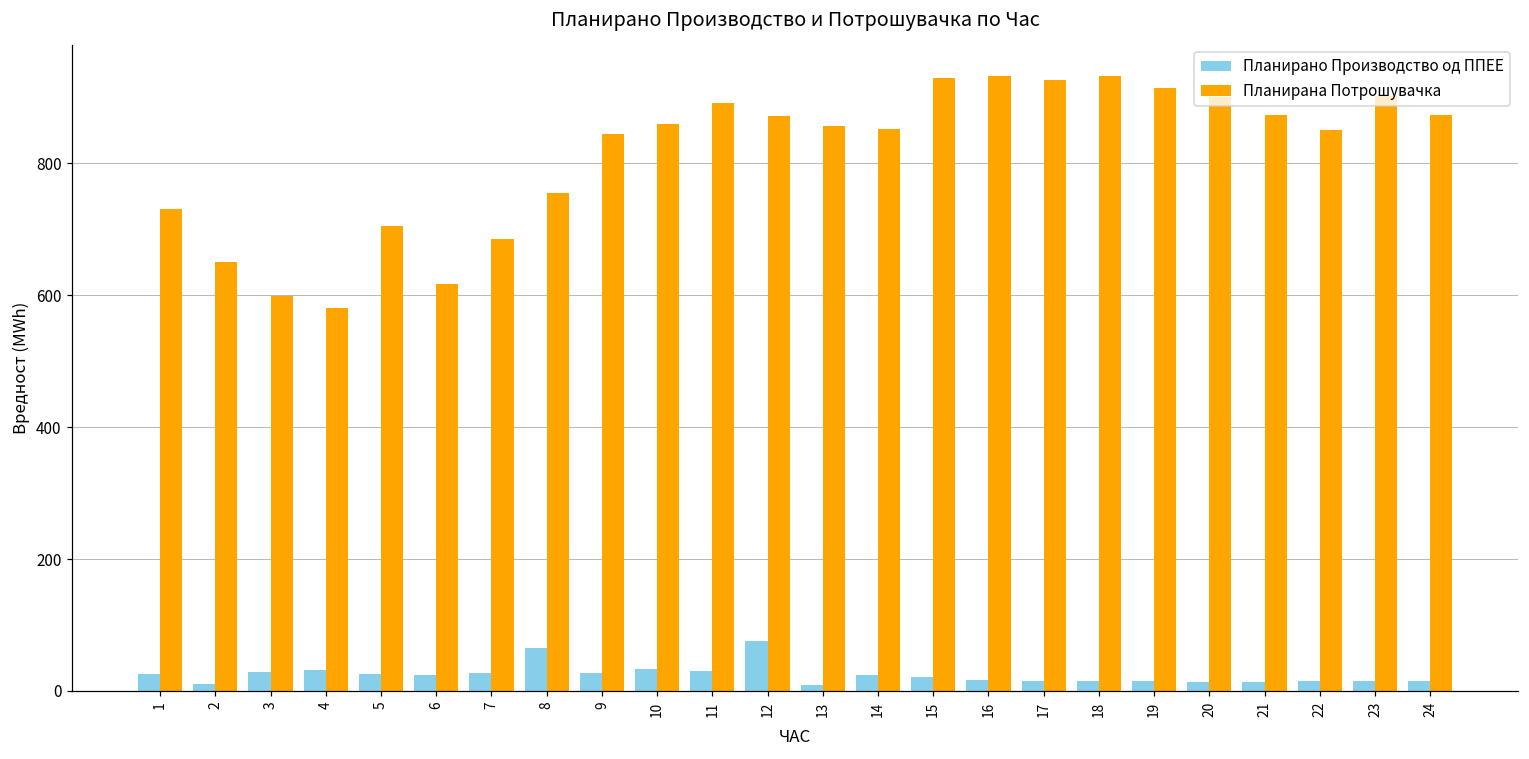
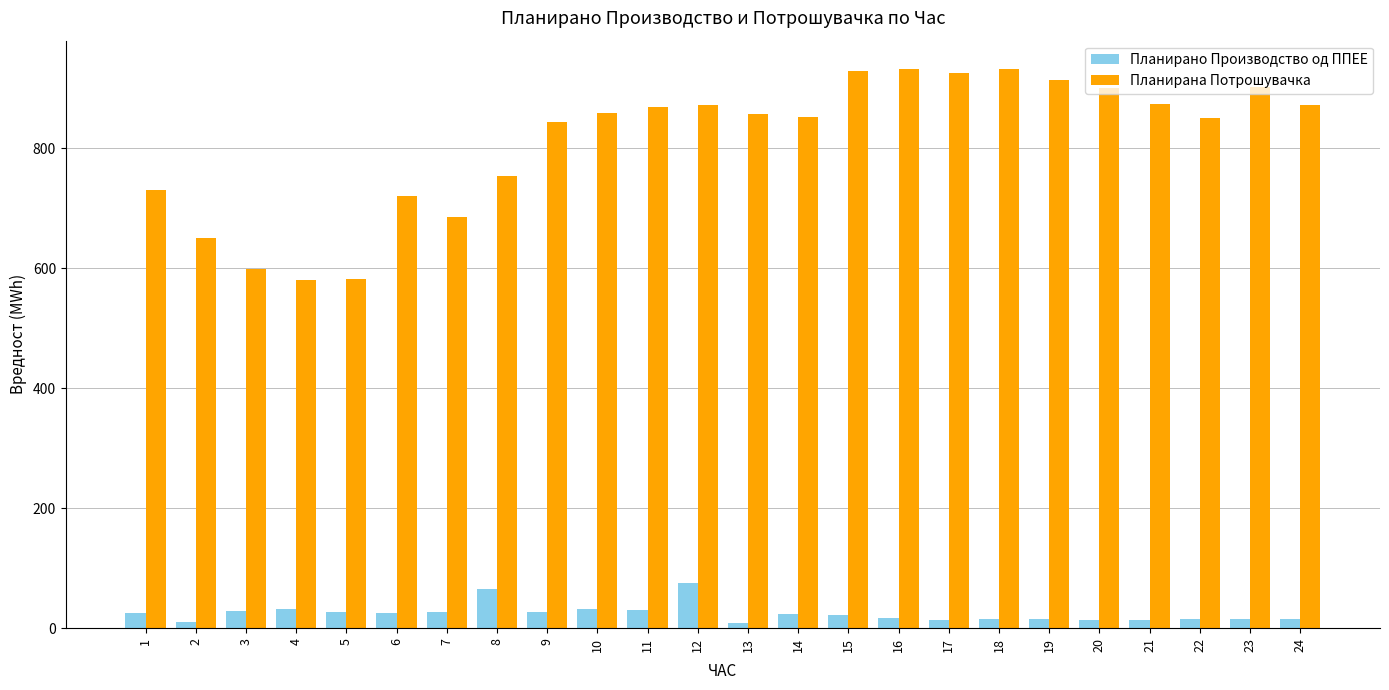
  {
    "Планирано Производство од ППЕЕ": {
      "1": 30,
      "2": 10,
      "3": 30,
      "4": 30,
      "5": 30,
      "6": 20,
      "7": 30,
      "8": 70,
      "9": 30,
      "10": 30,
      "11": 30,
      "12": 80,
      "13": 10,
      "14": 20,
      "15": 20,
      "16": 20,
      "17": 10,
      "18": 20,
      "19": 20,
      "20": 10,
      "21": 10,
      "22": 20,
      "23": 20,
      "24": 10
    },
    "Планирана Потрошувачка": {
      "1": 730,
      "2": 650,
      "3": 600,
      "4": 580,
-     "5": 700,
-     "6": 620,
+     "5": 580,
+     "6": 720,
      "7": 690,
      "8": 750,
      "9": 840,
      "10": 860,
-     "11": 890,
+     "11": 870,
      "12": 870,
      "13": 860,
      "14": 850,
      "15": 930,
      "16": 930,
      "17": 930,
      "18": 930,
      "19": 910,
      "21": 870,
      "22": 850,
      "24": 870
    }
  }
